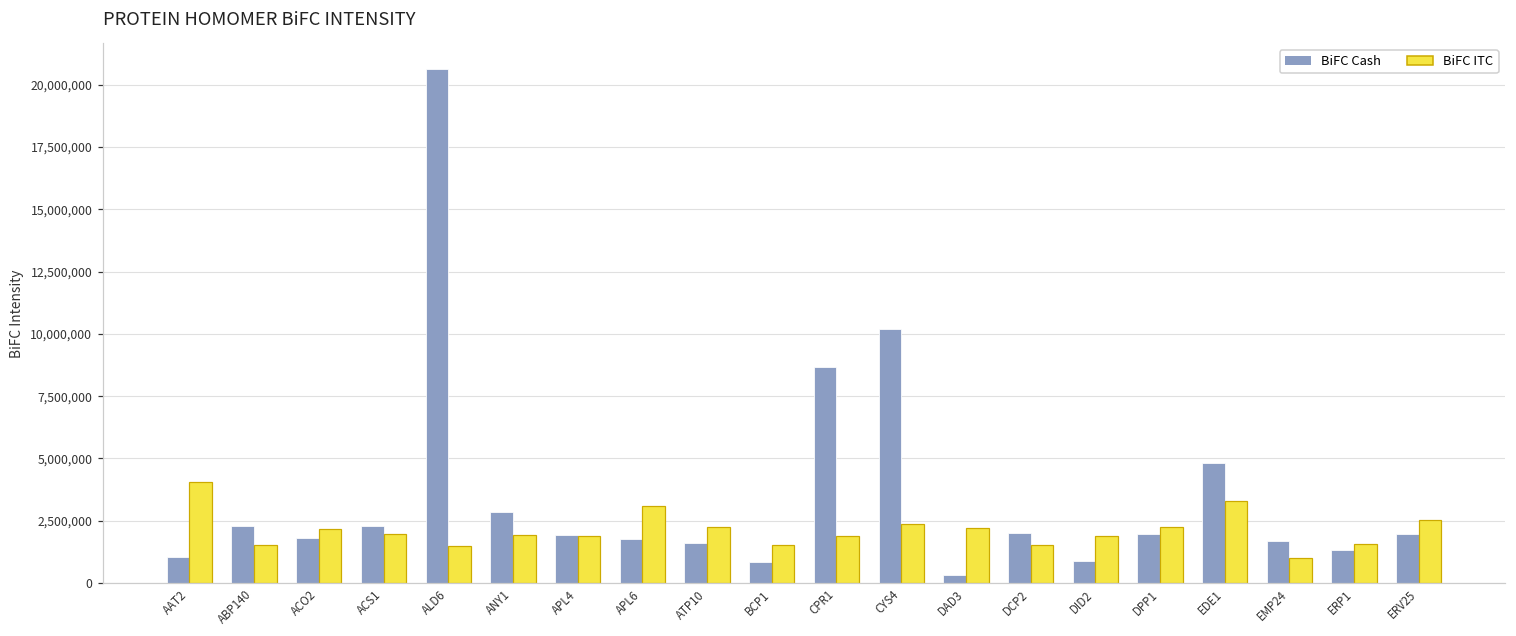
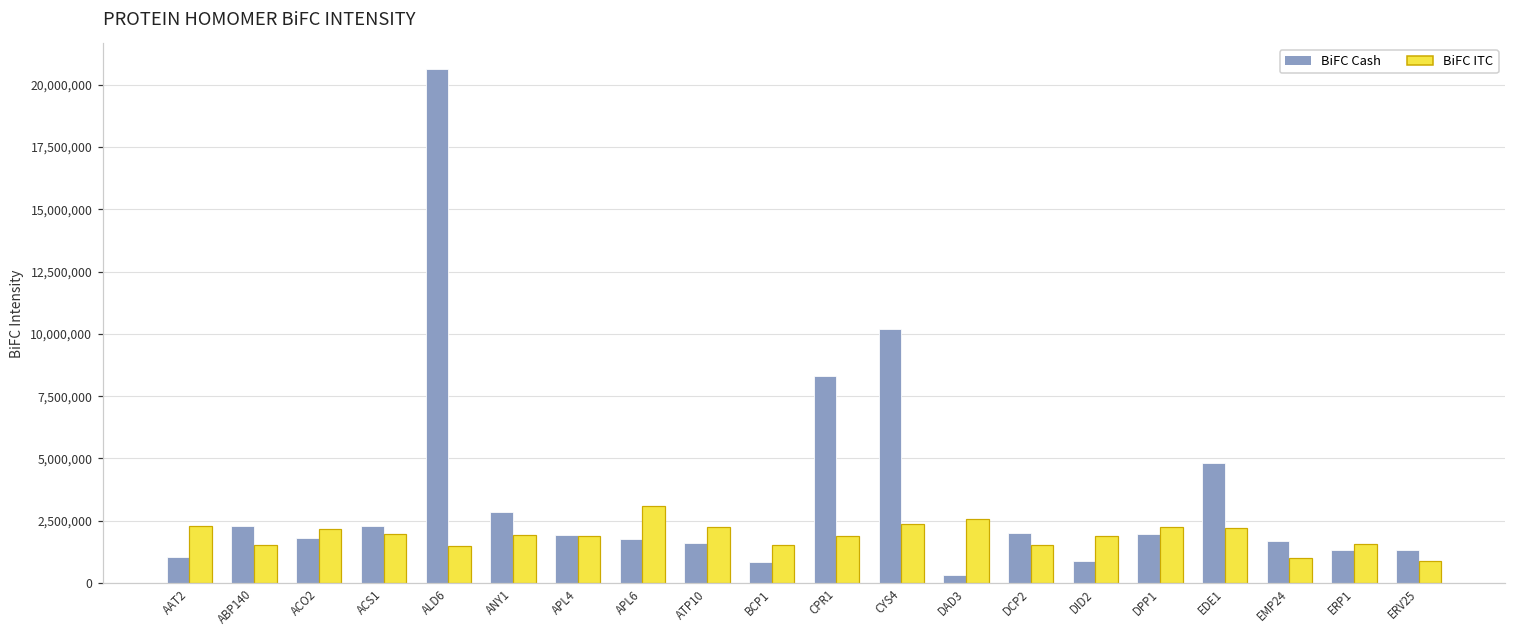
  {
    "BiFC Cash": {
      "AAT2": "1,000,000",
      "ABP140": "2,300,000",
      "ACO2": "1,800,000",
      "ACS1": "2,300,000",
      "ALD6": "20,600,000",
      "ANY1": "2,900,000",
      "APL4": "1,900,000",
      "APL6": "1,700,000",
      "ATP10": "1,600,000",
      "BCP1": "800,000",
-     "CPR1": "8,700,000",
+     "CPR1": "8,300,000",
      "CYS4": "10,200,000",
      "DAD3": "300,000",
      "DCP2": "2,000,000",
      "DID2": "900,000",
      "DPP1": "1,900,000",
      "EDE1": "4,800,000",
      "EMP24": "1,700,000",
      "ERP1": "1,300,000",
-     "ERV25": "2,000,000"
+     "ERV25": "1,300,000"
    },
    "BiFC ITC": {
-     "AAT2": "4,100,000",
+     "AAT2": "2,300,000",
      "ABP140": "1,500,000",
      "ACO2": "2,200,000",
      "ACS1": "2,000,000",
      "ALD6": "1,500,000",
      "ANY1": "1,900,000",
      "APL4": "1,900,000",
      "APL6": "3,100,000",
      "ATP10": "2,300,000",
      "BCP1": "1,500,000",
      "CPR1": "1,900,000",
      "CYS4": "2,400,000",
-     "DAD3": "2,200,000",
+     "DAD3": "2,600,000",
      "DCP2": "1,500,000",
      "DID2": "1,900,000",
      "DPP1": "2,300,000",
-     "EDE1": "3,300,000",
+     "EDE1": "2,200,000",
      "EMP24": "1,000,000",
      "ERP1": "1,600,000",
-     "ERV25": "2,500,000"
+     "ERV25": "900,000"
    }
  }
